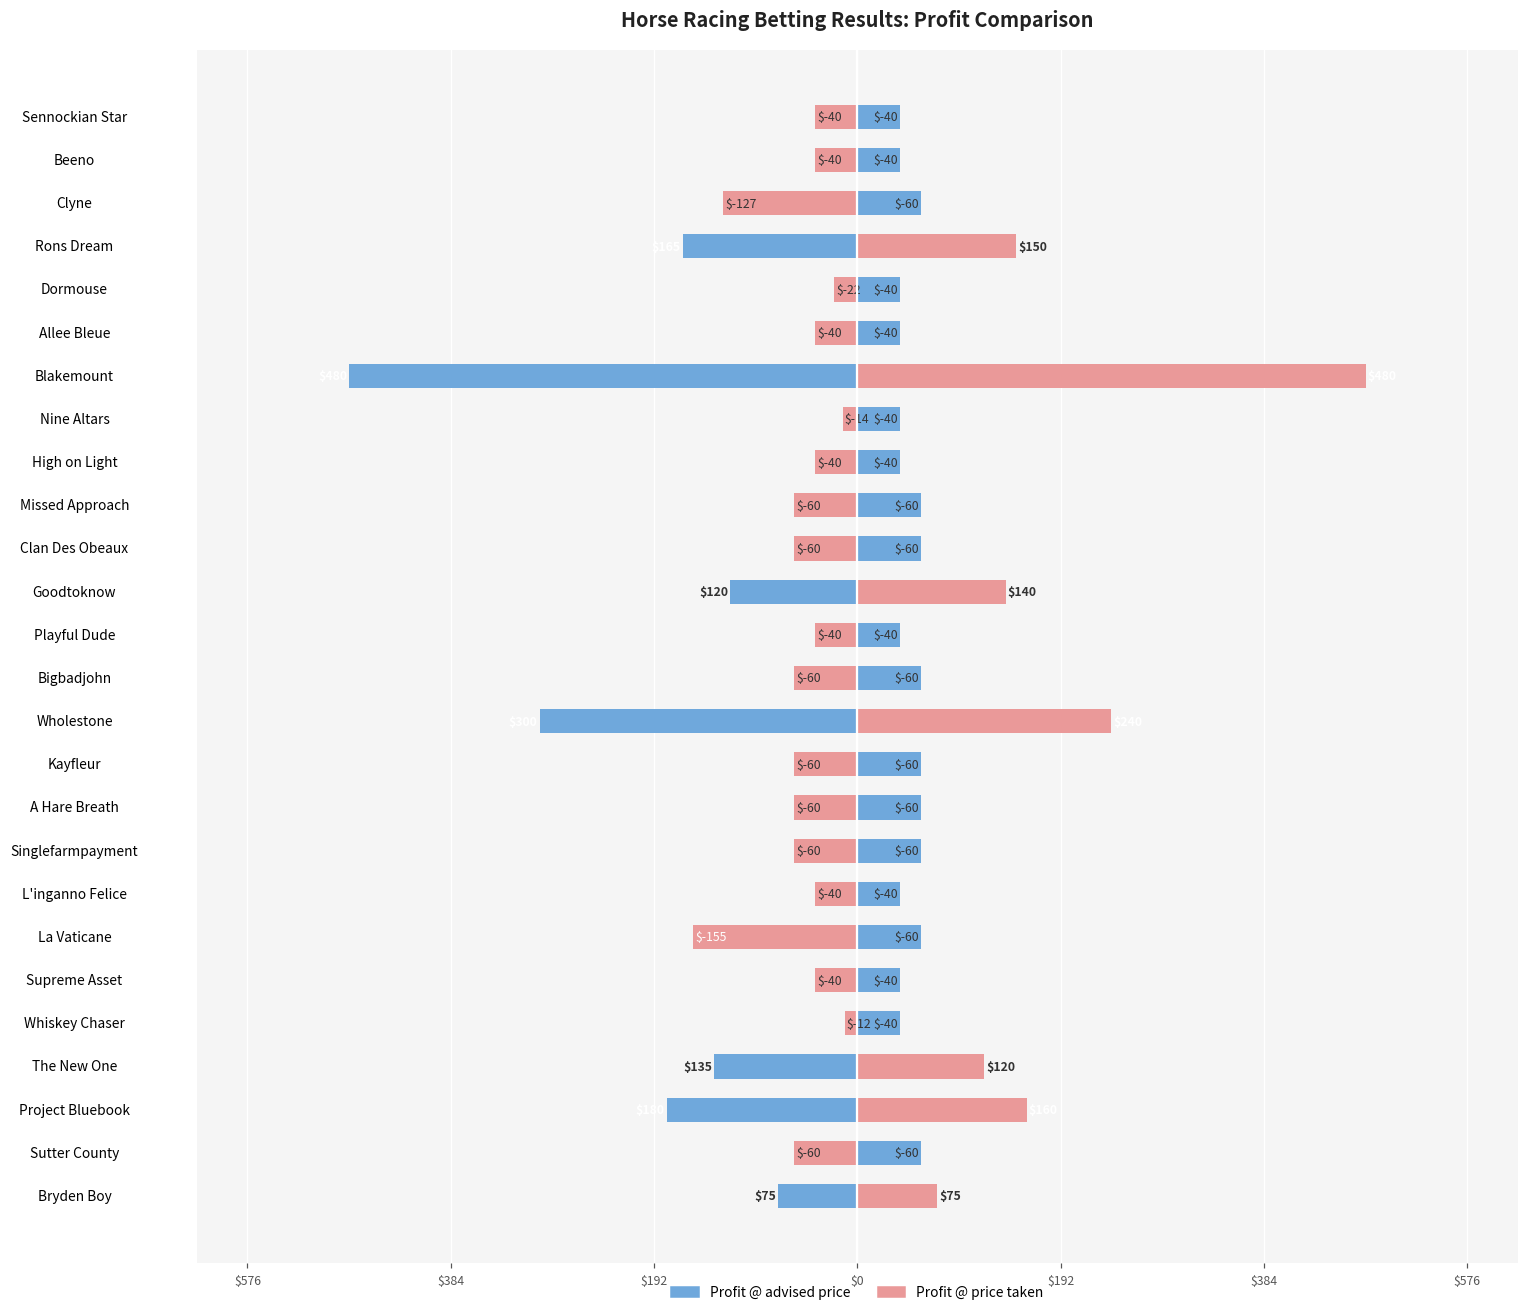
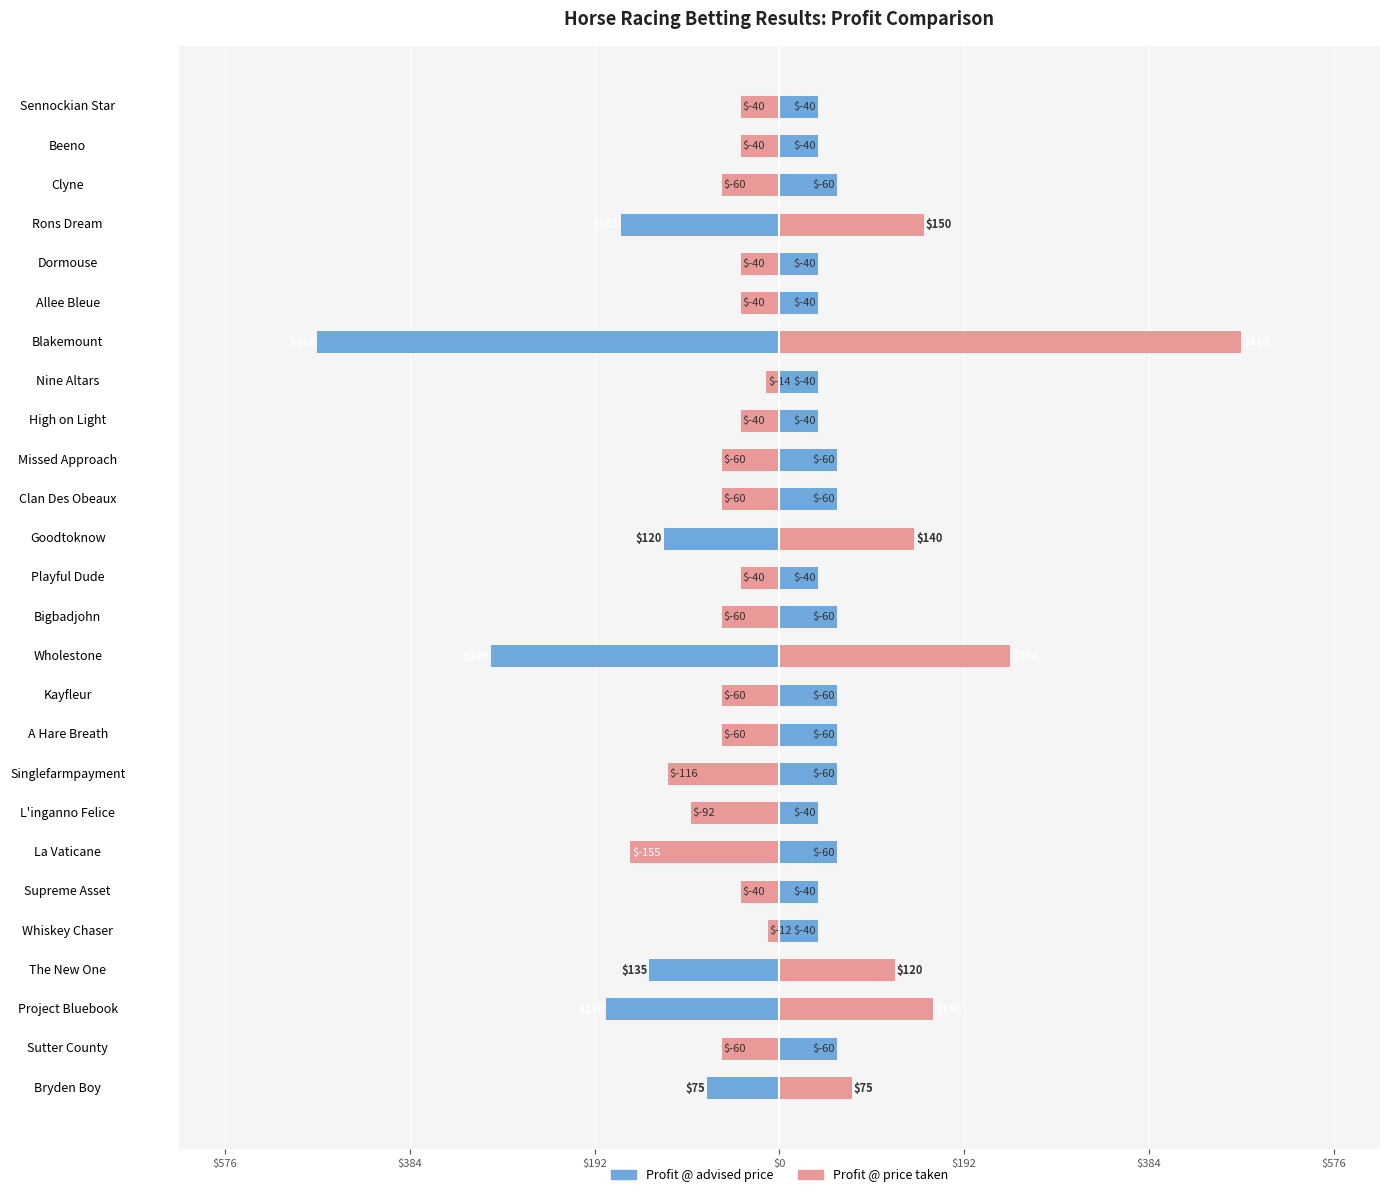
  {
    "Profit @ price taken": {
      "Sennockian Star": "$-40",
      "Beeno": "$-40",
-     "Clyne": "$-127",
+     "Clyne": "$-60",
      "Rons Dream": "$150",
-     "Dormouse": "$-22",
+     "Dormouse": "$-40",
      "Allee Bleue": "$-40",
      "Nine Altars": "$-14",
      "High on Light": "$-40",
      "Missed Approach": "$-60",
      "Clan Des Obeaux": "$-60",
      "Goodtoknow": "$140",
      "Playful Dude": "$-40",
      "Bigbadjohn": "$-60",
      "Kayfleur": "$-60",
      "A Hare Breath": "$-60",
-     "Singlefarmpayment": "$-60",
-     "L'inganno Felice": "$-40",
+     "Singlefarmpayment": "$-116",
+     "L'inganno Felice": "$-92",
      "La Vaticane": "$-155",
      "Supreme Asset": "$-40",
      "Whiskey Chaser": "$-12",
      "The New One": "$120",
      "Sutter County": "$-60",
      "Bryden Boy": "$75"
    }
  }
